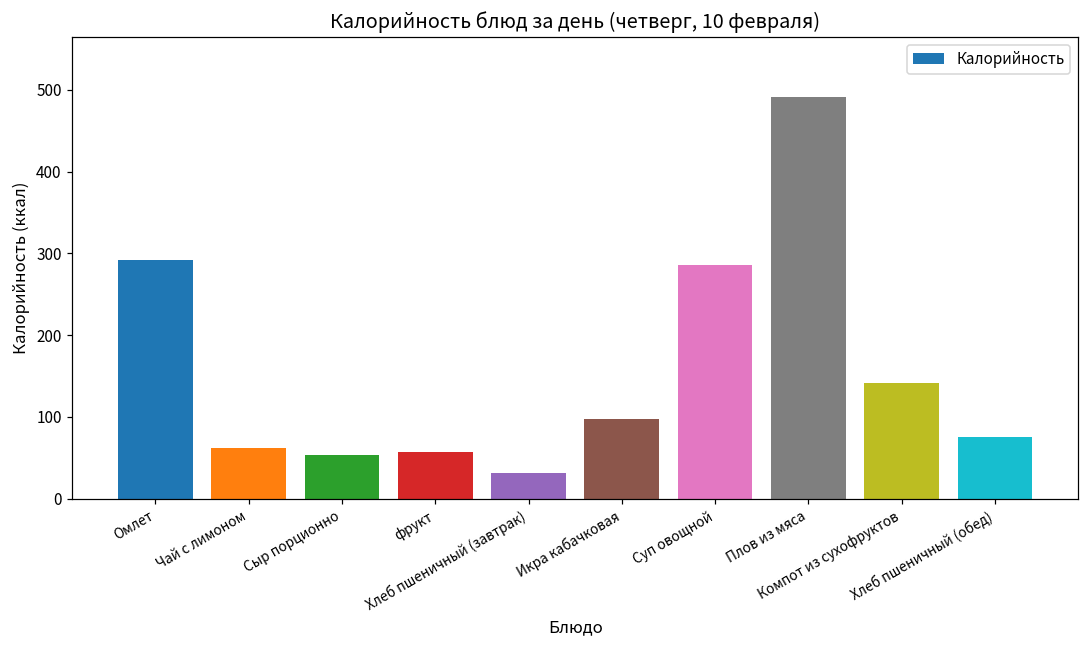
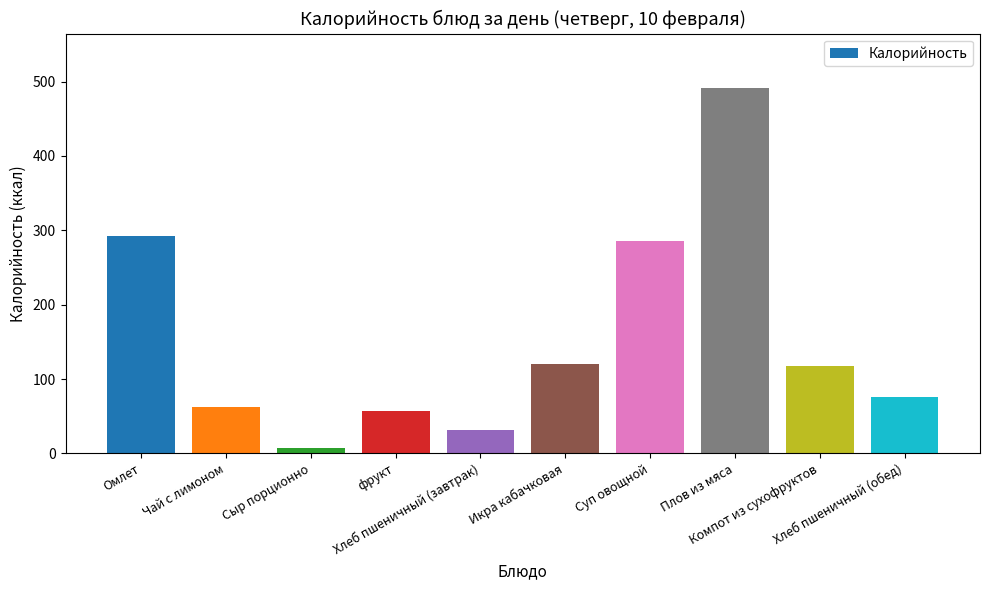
  {
    "Омлет": 290,
    "Чай с лимоном": 60,
-   "Сыр порционно": 50,
+   "Сыр порционно": 10,
    "фрукт": 60,
    "Хлеб пшеничный (завтрак)": 30,
-   "Икра кабачковая": 100,
+   "Икра кабачковая": 120,
    "Суп овощной": 290,
    "Плов из мяса": 490,
-   "Компот из сухофруктов": 140,
+   "Компот из сухофруктов": 120,
    "Хлеб пшеничный (обед)": 80
  }
